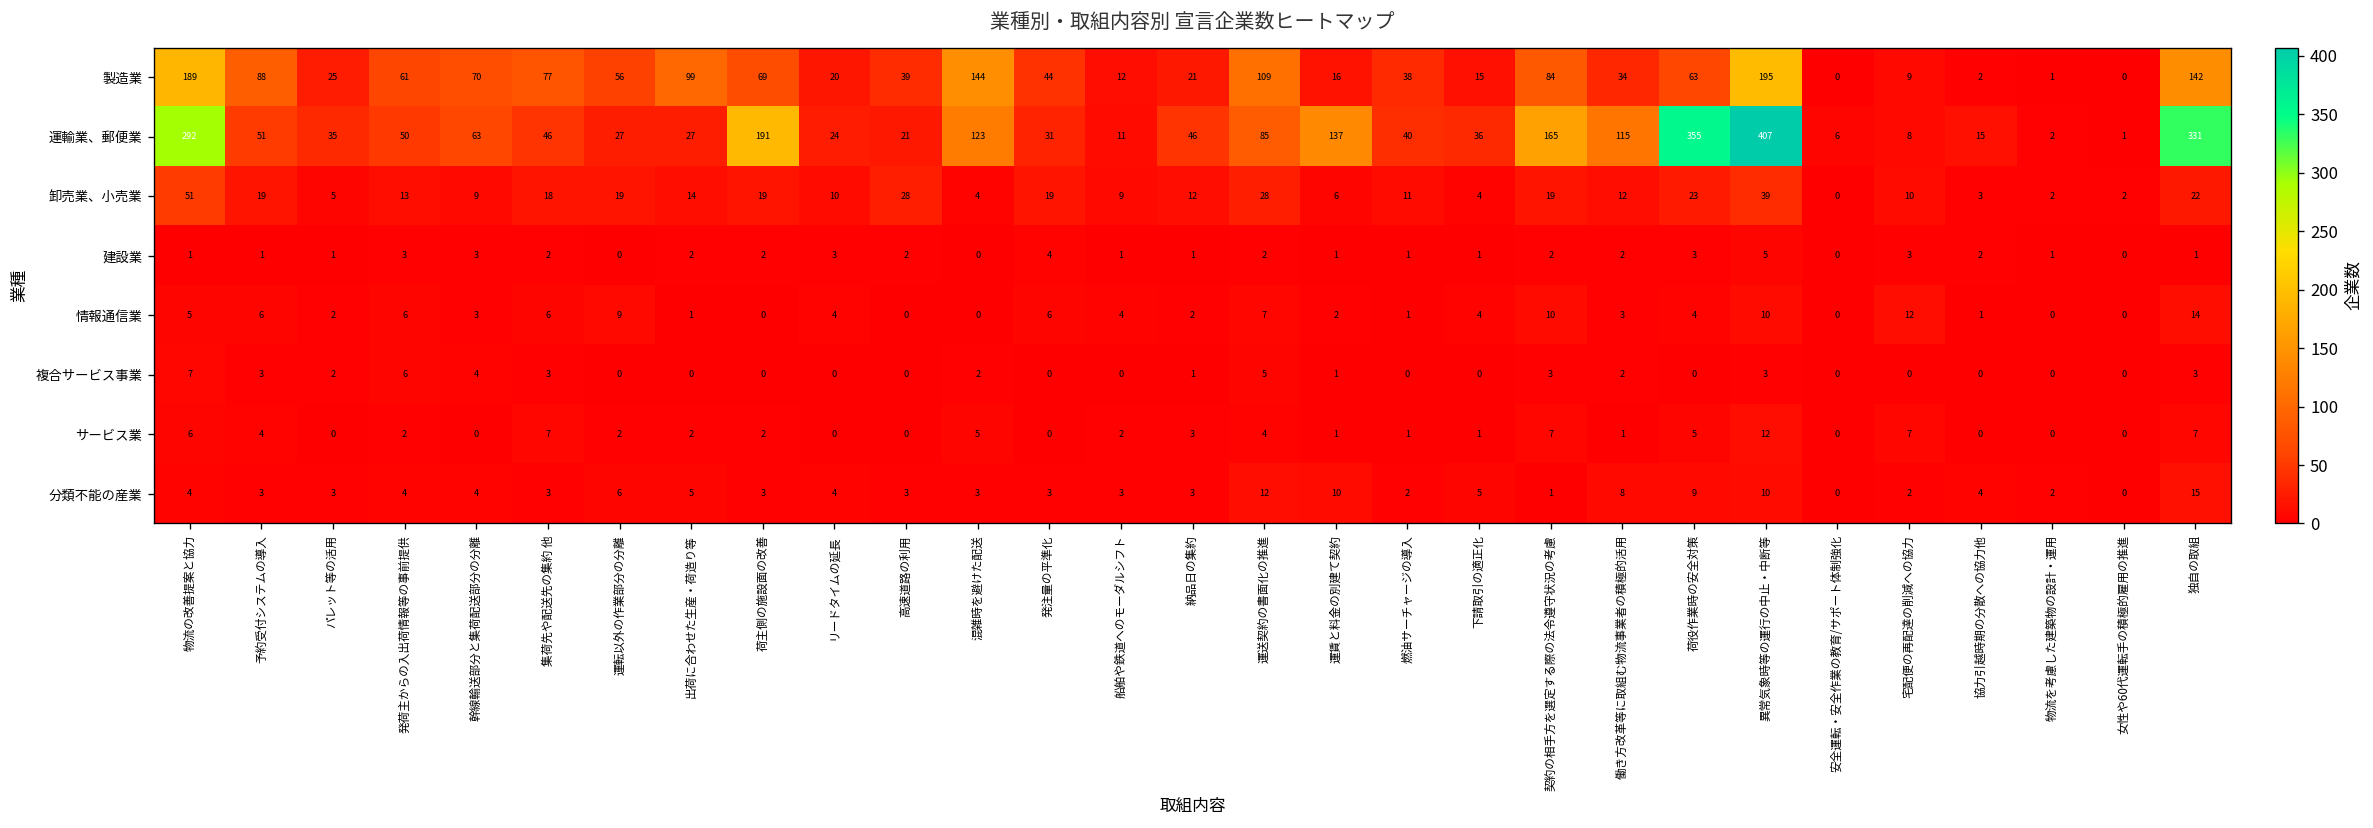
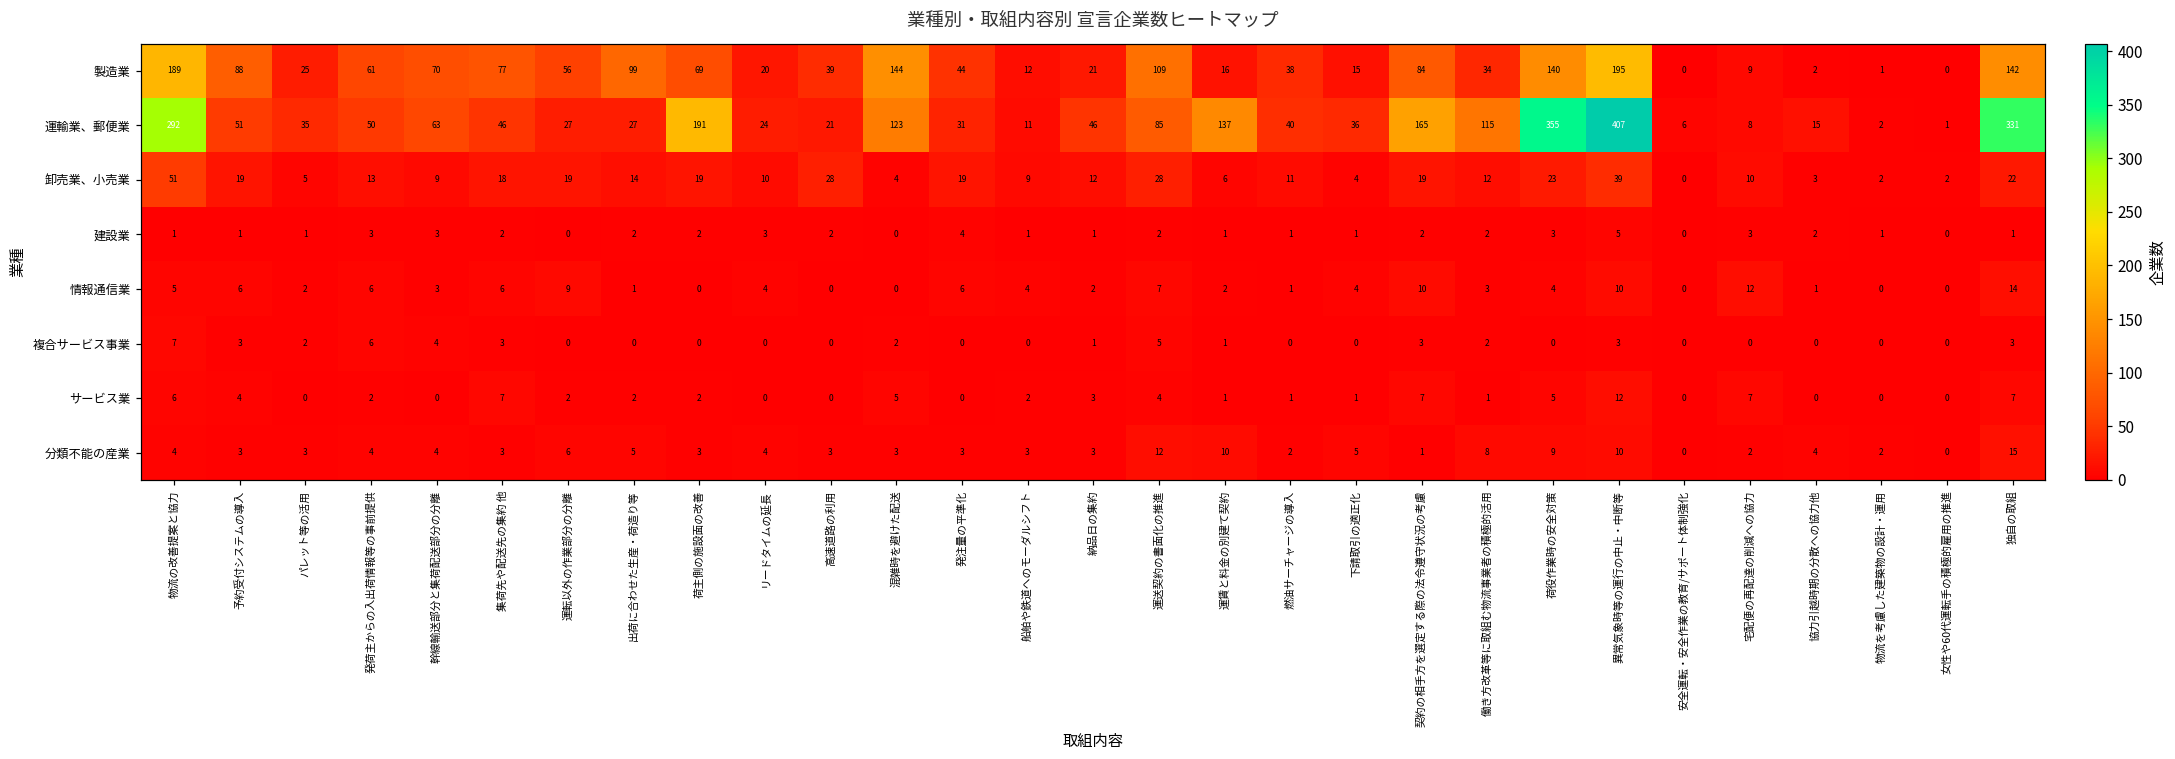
  {
    "製造業": {
      "物流の改善提案と協力": 189,
      "予約受付システムの導入": 88,
      "パレット等の活用": 25,
      "発荷主からの入出荷情報等の事前提供": 61,
      "幹線輸送部分と集荷配送部分の分離": 70,
      "集荷先や配送先の集約 他": 77,
      "運転以外の作業部分の分離": 56,
      "出荷に合わせた生産・荷造り等": 99,
      "荷主側の施設面の改善": 69,
      "リードタイムの延長": 20,
      "高速道路の利用": 39,
      "混雑時を避けた配送": 144,
      "発注量の平準化": 44,
      "船舶や鉄道へのモーダルシフト": 12,
      "納品日の集約": 21,
      "運送契約の書面化の推進": 109,
      "運賃と料金の別建て契約": 16,
      "燃油サーチャージの導入": 38,
      "下請取引の適正化": 15,
      "契約の相手方を選定する際の法令遵守状況の考慮": 84,
      "働き方改革等に取組む物流事業者の積極的活用": 34,
-     "荷役作業時の安全対策": 63,
+     "荷役作業時の安全対策": 140,
      "異常気象時等の運行の中止・中断等": 195,
      "安全運転・安全作業の教育/サポート体制強化": 0,
      "宅配便の再配達の削減への協力": 9,
      "協力引越時期の分散への協力他": 2,
      "物流を考慮した建築物の設計・運用": 1,
      "女性や60代運転手の積極的雇用の推進": 0,
      "独自の取組": 142
    }
  }
